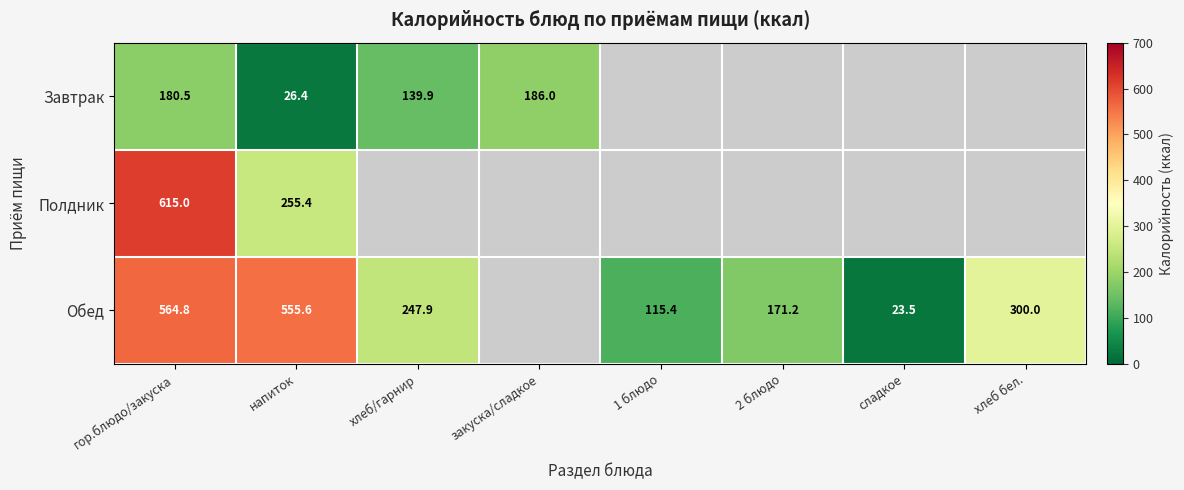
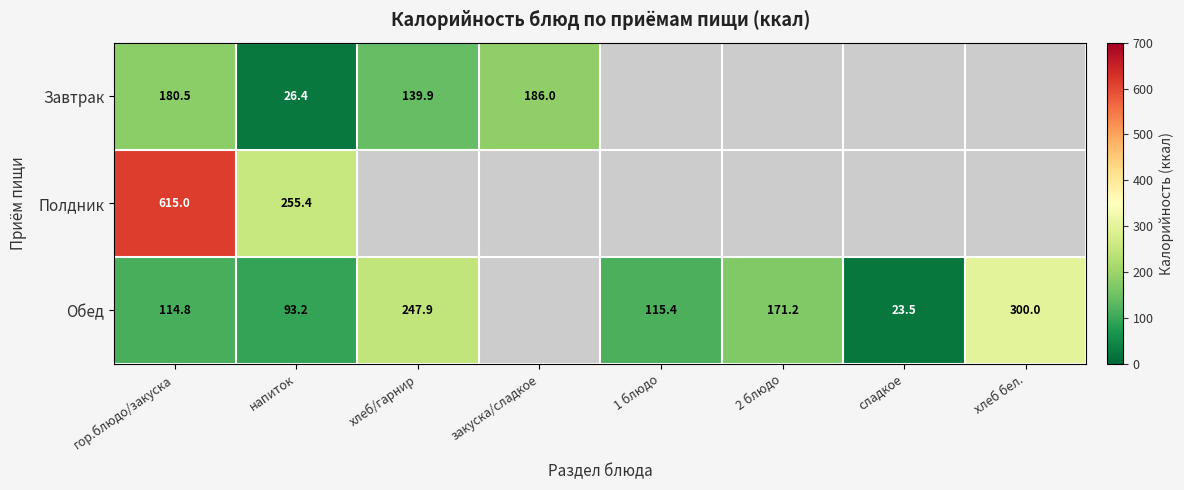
  {
    "Завтрак": {
      "гор.блюдо/закуска": 180.5,
      "напиток": 26.4,
      "хлеб/гарнир": 139.9,
      "закуска/сладкое": 186.0
    },
    "Полдник": {
      "гор.блюдо/закуска": 615.0,
      "напиток": 255.4
    },
    "Обед": {
-     "гор.блюдо/закуска": 564.8,
-     "напиток": 555.6,
+     "гор.блюдо/закуска": 114.8,
+     "напиток": 93.2,
      "хлеб/гарнир": 247.9,
      "1 блюдо": 115.4,
      "2 блюдо": 171.2,
      "сладкое": 23.5,
      "хлеб бел.": 300.0
    }
  }
